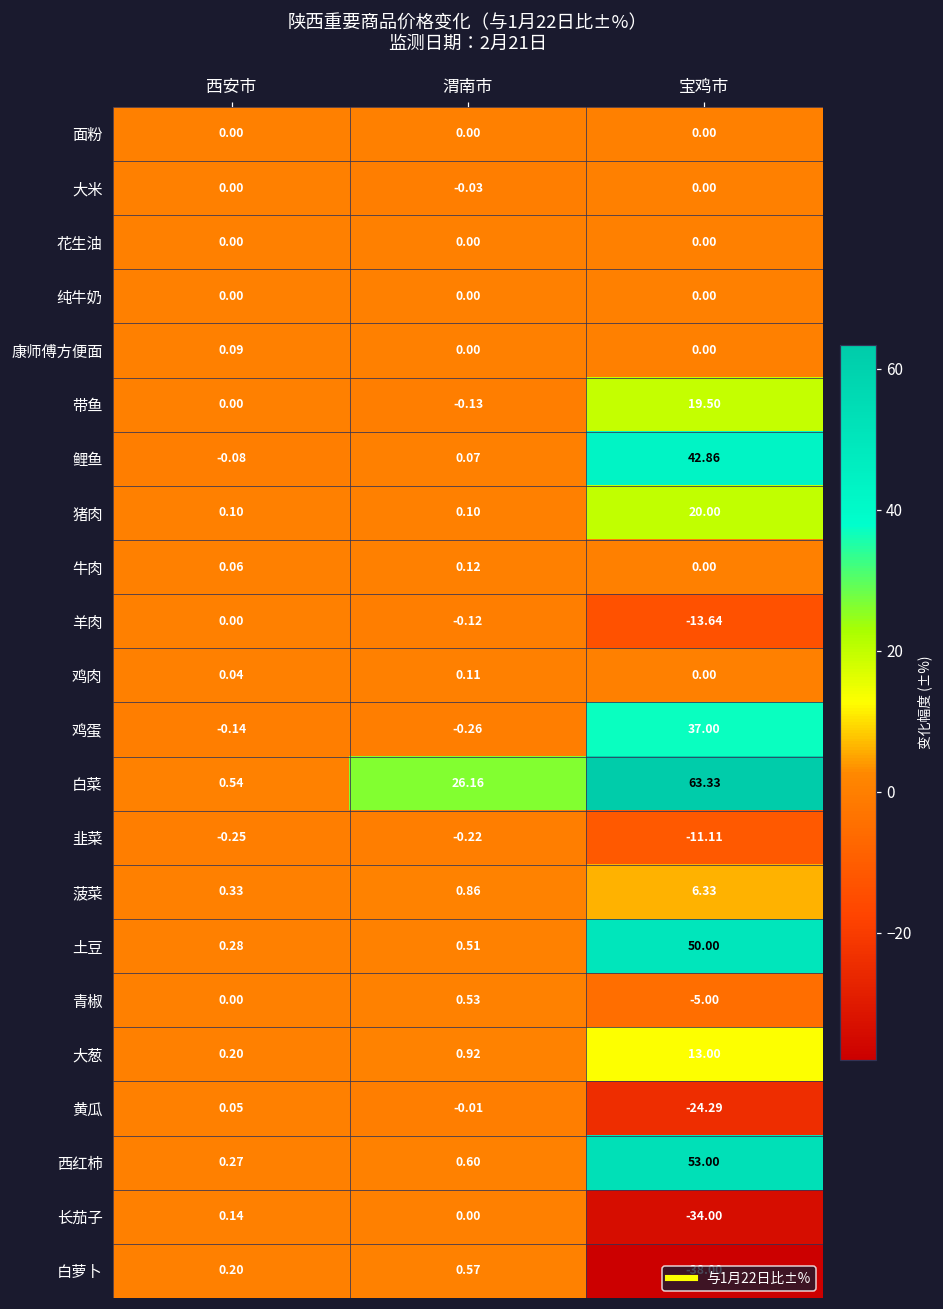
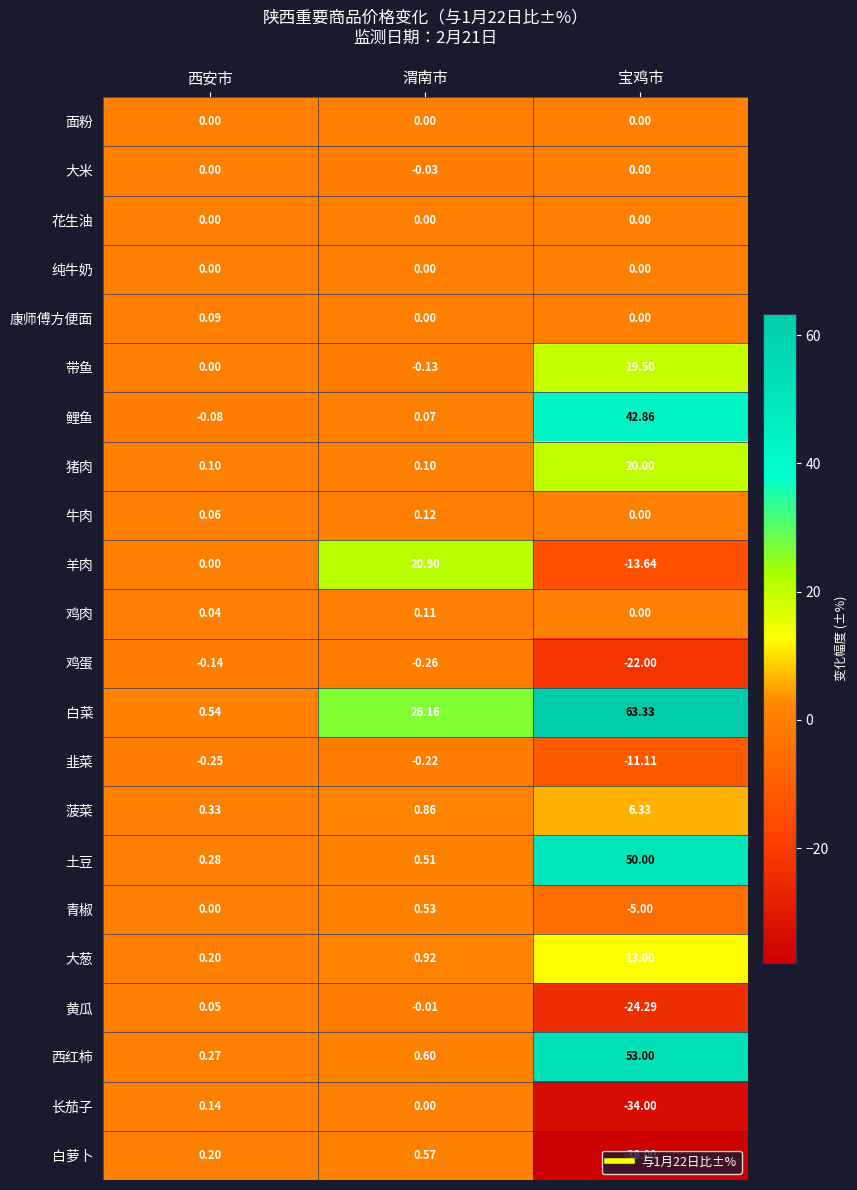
  {
    "面粉": {
      "西安市": 0.00,
      "渭南市": 0.00,
      "宝鸡市": 0.00
    },
    "大米": {
      "西安市": 0.00,
      "渭南市": -0.03,
      "宝鸡市": 0.00
    },
    "花生油": {
      "西安市": 0.00,
      "渭南市": 0.00,
      "宝鸡市": 0.00
    },
    "纯牛奶": {
      "西安市": 0.00,
      "渭南市": 0.00,
      "宝鸡市": 0.00
    },
    "康师傅方便面": {
      "西安市": 0.09,
      "渭南市": 0.00,
      "宝鸡市": 0.00
    },
    "带鱼": {
      "西安市": 0.00,
      "渭南市": -0.13,
      "宝鸡市": 19.50
    },
    "鲤鱼": {
      "西安市": -0.08,
      "渭南市": 0.07,
      "宝鸡市": 42.86
    },
    "猪肉": {
      "西安市": 0.10,
      "渭南市": 0.10,
      "宝鸡市": 20.00
    },
    "牛肉": {
      "西安市": 0.06,
      "渭南市": 0.12,
      "宝鸡市": 0.00
    },
    "羊肉": {
      "西安市": 0.00,
-     "渭南市": -0.12,
+     "渭南市": 20.90,
      "宝鸡市": -13.64
    },
    "鸡肉": {
      "西安市": 0.04,
      "渭南市": 0.11,
      "宝鸡市": 0.00
    },
    "鸡蛋": {
      "西安市": -0.14,
      "渭南市": -0.26,
-     "宝鸡市": 37.00
+     "宝鸡市": -22.00
    },
    "白菜": {
      "西安市": 0.54,
      "渭南市": 26.16,
      "宝鸡市": 63.33
    },
    "韭菜": {
      "西安市": -0.25,
      "渭南市": -0.22,
      "宝鸡市": -11.11
    },
    "菠菜": {
      "西安市": 0.33,
      "渭南市": 0.86,
      "宝鸡市": 6.33
    },
    "土豆": {
      "西安市": 0.28,
      "渭南市": 0.51,
      "宝鸡市": 50.00
    },
    "青椒": {
      "西安市": 0.00,
      "渭南市": 0.53,
      "宝鸡市": -5.00
    },
    "大葱": {
      "西安市": 0.20,
      "渭南市": 0.92,
      "宝鸡市": 13.00
    },
    "黄瓜": {
      "西安市": 0.05,
      "渭南市": -0.01,
      "宝鸡市": -24.29
    },
    "西红柿": {
      "西安市": 0.27,
      "渭南市": 0.60,
      "宝鸡市": 53.00
    },
    "长茄子": {
      "西安市": 0.14,
      "渭南市": 0.00,
      "宝鸡市": -34.00
    },
    "白萝卜": {
      "西安市": 0.20,
      "渭南市": 0.57
    }
  }
